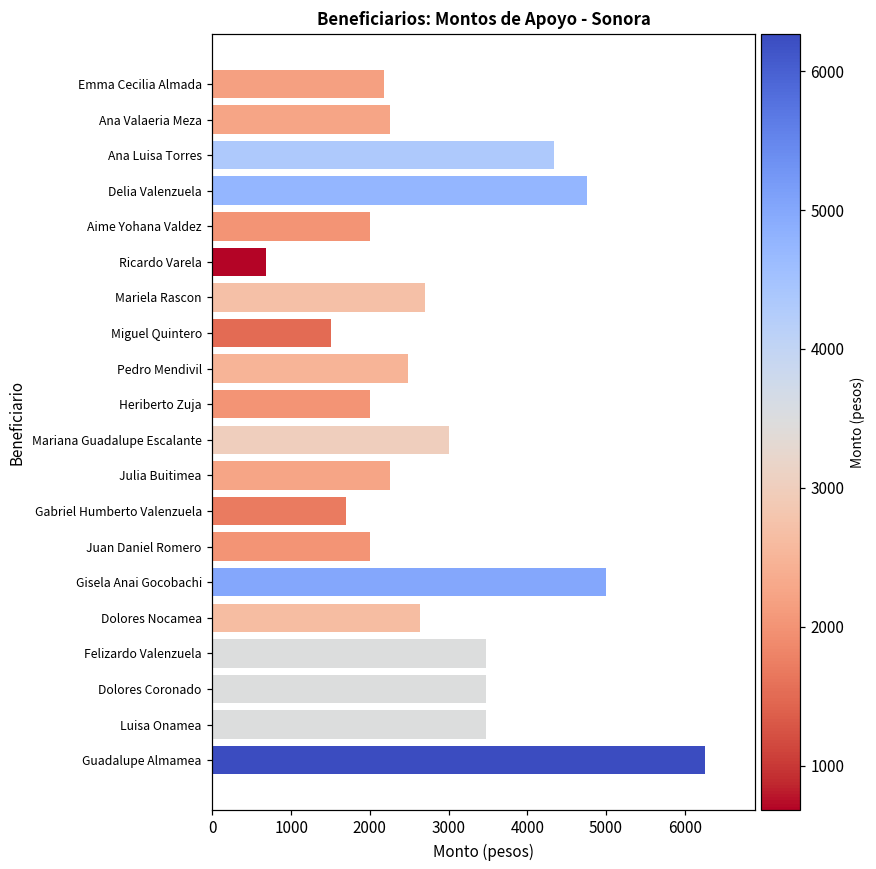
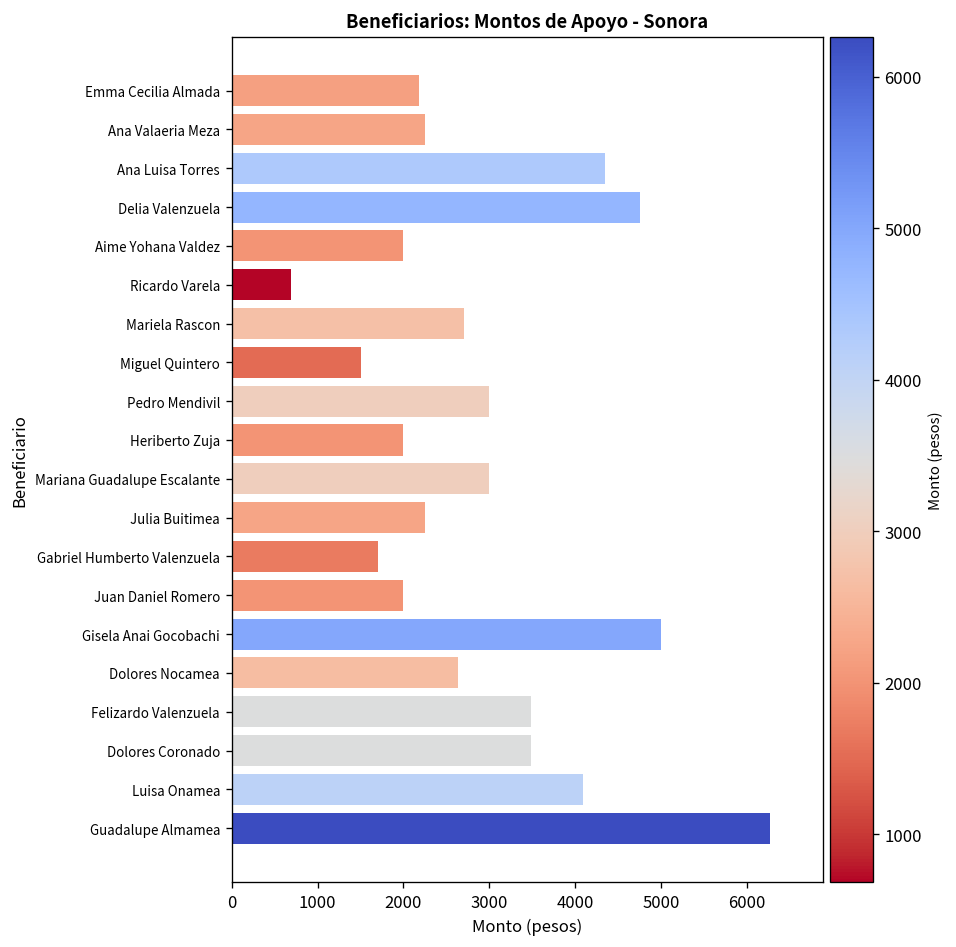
  {
    "Emma Cecilia Almada": 2200,
    "Ana Valaeria Meza": 2300,
    "Ana Luisa Torres": 4300,
    "Delia Valenzuela": 4800,
    "Aime Yohana Valdez": 2000,
    "Ricardo Varela": 700,
    "Mariela Rascon": 2700,
    "Miguel Quintero": 1500,
-   "Pedro Mendivil": 2500,
+   "Pedro Mendivil": 3000,
    "Heriberto Zuja": 2000,
    "Mariana Guadalupe Escalante": 3000,
    "Julia Buitimea": 2300,
    "Gabriel Humberto Valenzuela": 1700,
    "Juan Daniel Romero": 2000,
    "Gisela Anai Gocobachi": 5000,
    "Dolores Nocamea": 2600,
    "Felizardo Valenzuela": 3500,
    "Dolores Coronado": 3500,
-   "Luisa Onamea": 3500,
+   "Luisa Onamea": 4100,
    "Guadalupe Almamea": 6300
  }
